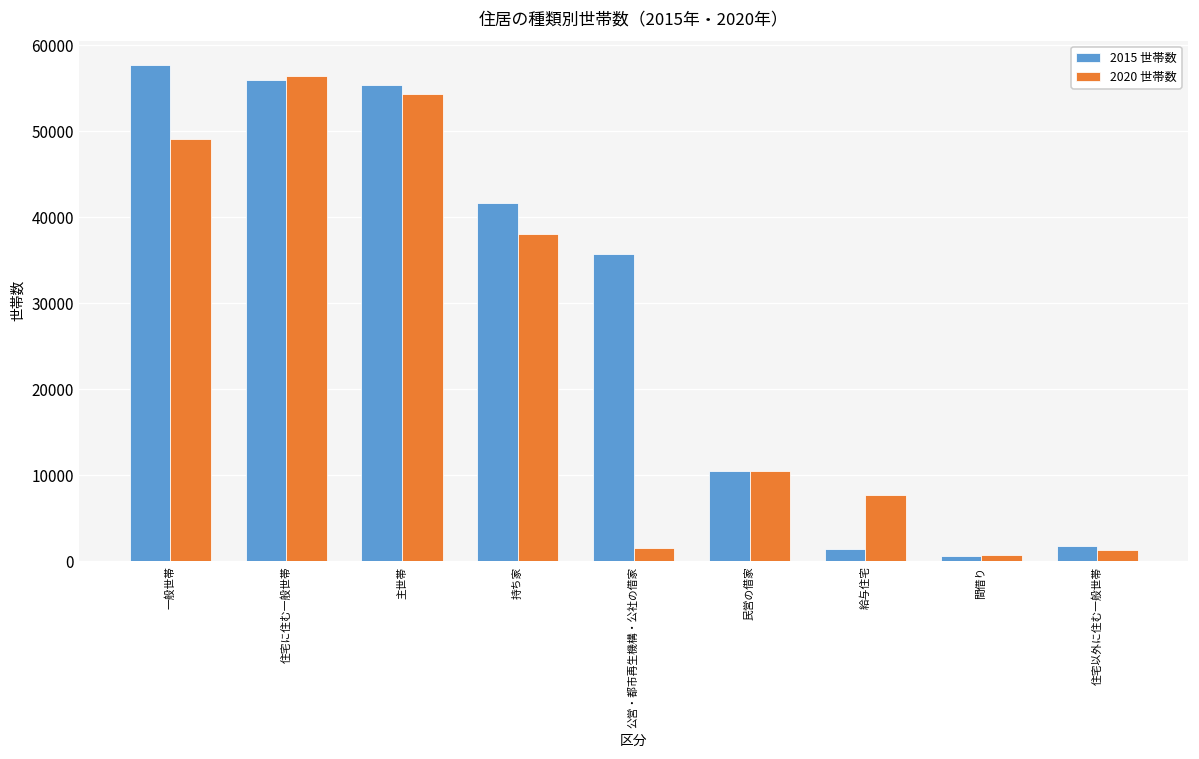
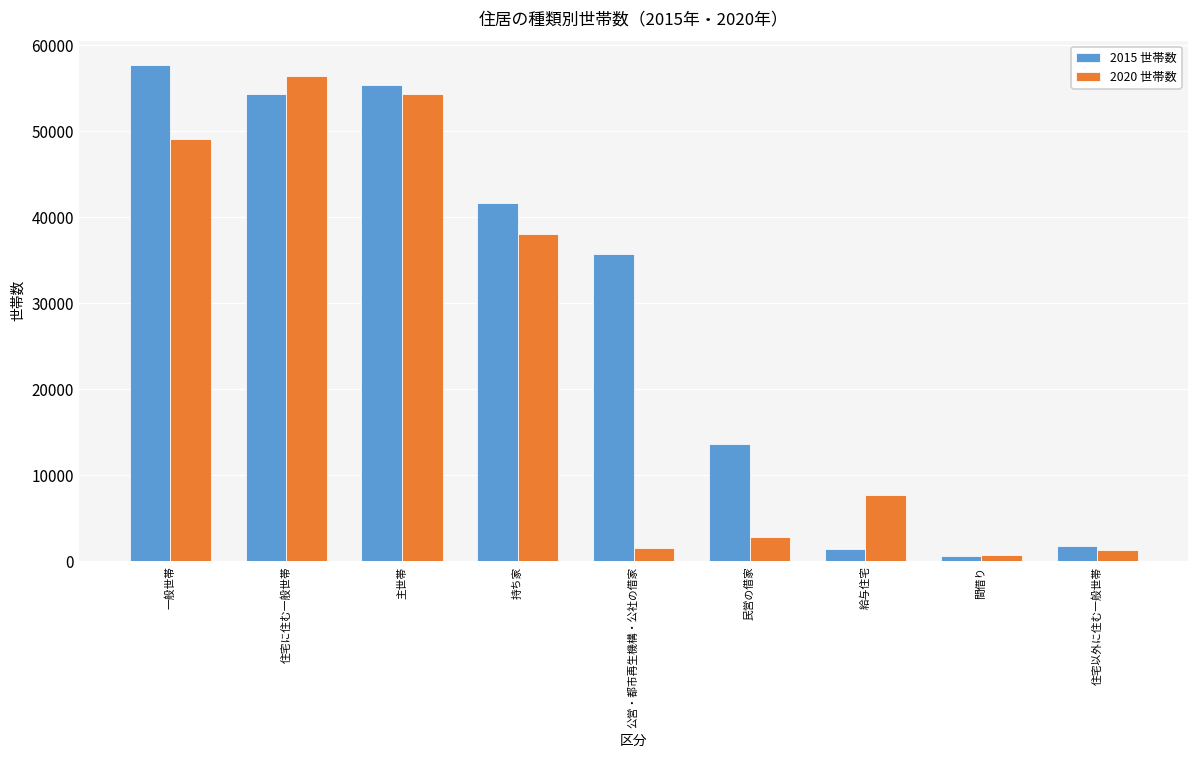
  {
    "2015 世帯数": {
      "一般世帯": 58000,
-     "住宅に住む一般世帯": 56000,
+     "住宅に住む一般世帯": 54000,
      "主世帯": 55000,
      "持ち家": 42000,
      "公営・都市再生機構・公社の借家": 36000,
-     "民営の借家": 10000,
+     "民営の借家": 14000,
      "給与住宅": 1000,
      "間借り": 1000,
      "住宅以外に住む一般世帯": 2000
    },
    "2020 世帯数": {
      "一般世帯": 49000,
      "住宅に住む一般世帯": 56000,
      "主世帯": 54000,
      "持ち家": 38000,
      "公営・都市再生機構・公社の借家": 1000,
-     "民営の借家": 10000,
+     "民営の借家": 3000,
      "給与住宅": 8000,
      "間借り": 1000,
      "住宅以外に住む一般世帯": 1000
    }
  }
